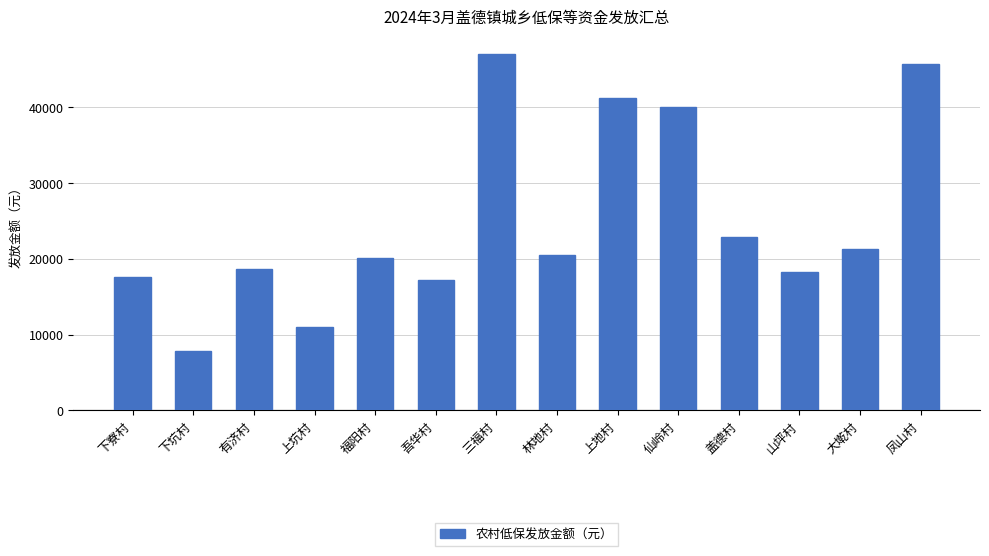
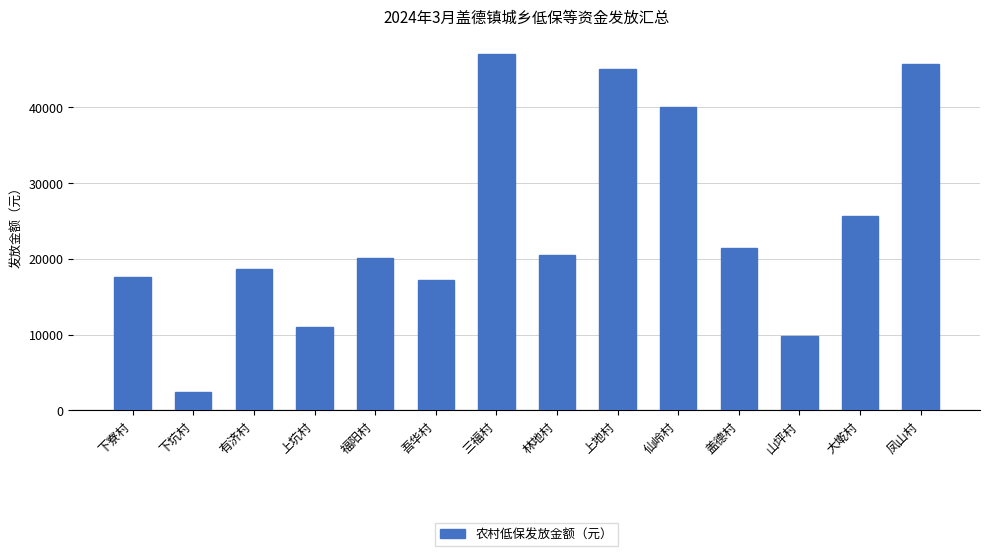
  {
    "下寮村": 18000,
-   "下坑村": 8000,
+   "下坑村": 2000,
    "有济村": 19000,
    "上坑村": 11000,
    "福阳村": 20000,
    "吾华村": 17000,
    "三福村": 47000,
    "林地村": 20000,
-   "上地村": 41000,
+   "上地村": 45000,
    "仙岭村": 40000,
-   "盖德村": 23000,
-   "山坪村": 18000,
-   "大墘村": 21000,
+   "盖德村": 21000,
+   "山坪村": 10000,
+   "大墘村": 26000,
    "凤山村": 46000
  }
